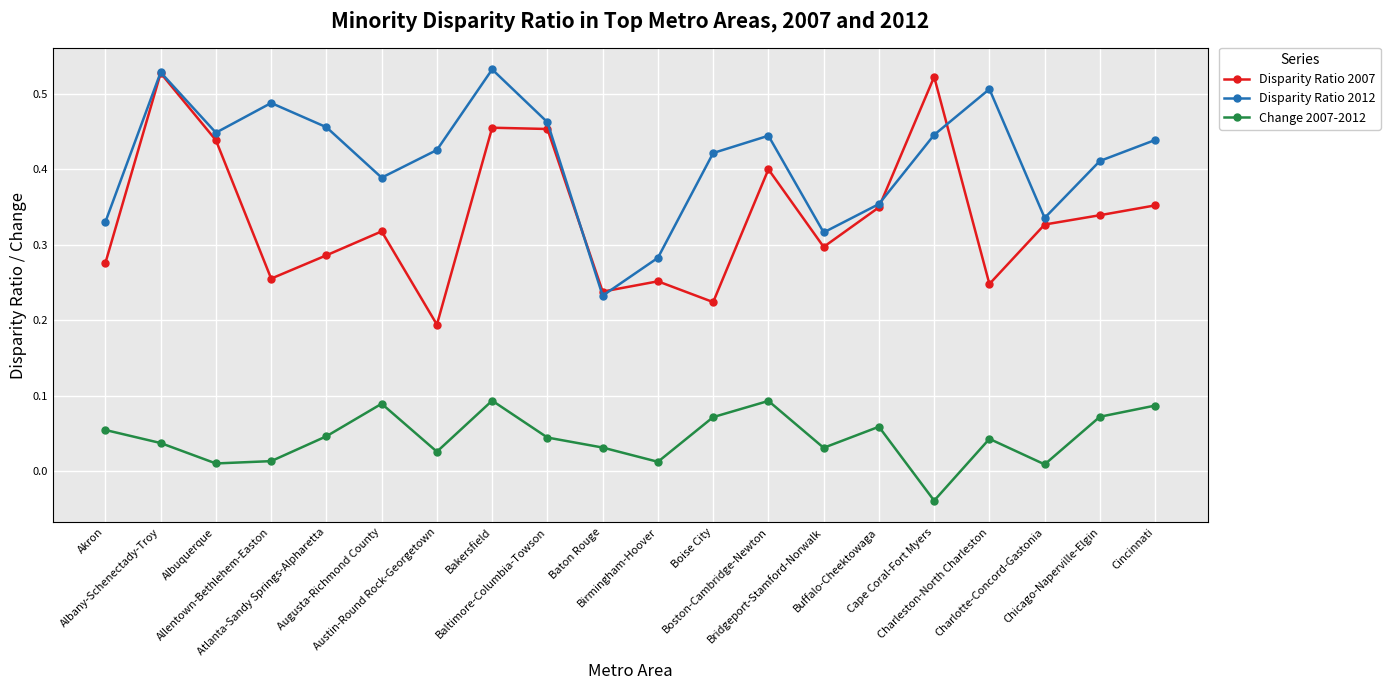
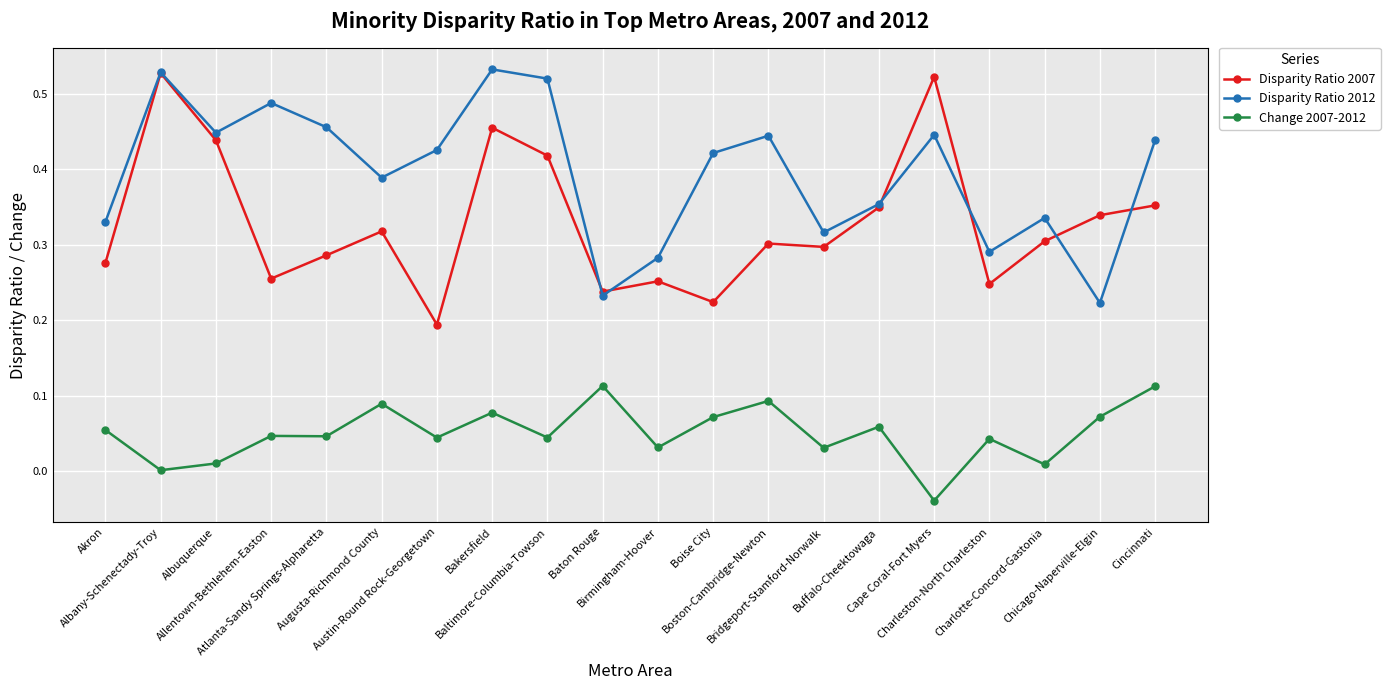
  {
    "Disparity Ratio 2007": {
      "Akron": 0.28,
      "Albuquerque": 0.44,
      "Allentown-Bethlehem-Easton": 0.25,
      "Atlanta-Sandy Springs-Alpharetta": 0.29,
      "Augusta-Richmond County": 0.32,
      "Austin-Round Rock-Georgetown": 0.19,
      "Bakersfield": 0.45,
-     "Baltimore-Columbia-Towson": 0.45,
+     "Baltimore-Columbia-Towson": 0.42,
      "Baton Rouge": 0.24,
      "Birmingham-Hoover": 0.25,
      "Boise City": 0.22,
-     "Boston-Cambridge-Newton": 0.40,
+     "Boston-Cambridge-Newton": 0.30,
      "Bridgeport-Stamford-Norwalk": 0.30,
      "Buffalo-Cheektowaga": 0.35,
      "Cape Coral-Fort Myers": 0.52,
      "Charleston-North Charleston": 0.25,
-     "Charlotte-Concord-Gastonia": 0.33,
+     "Charlotte-Concord-Gastonia": 0.30,
      "Chicago-Naperville-Elgin": 0.34,
      "Cincinnati": 0.35
    },
    "Disparity Ratio 2012": {
      "Akron": 0.33,
      "Albuquerque": 0.45,
      "Allentown-Bethlehem-Easton": 0.49,
      "Atlanta-Sandy Springs-Alpharetta": 0.46,
      "Augusta-Richmond County": 0.39,
      "Austin-Round Rock-Georgetown": 0.43,
      "Bakersfield": 0.53,
-     "Baltimore-Columbia-Towson": 0.46,
+     "Baltimore-Columbia-Towson": 0.52,
      "Baton Rouge": 0.23,
      "Birmingham-Hoover": 0.28,
      "Boise City": 0.42,
      "Boston-Cambridge-Newton": 0.44,
      "Bridgeport-Stamford-Norwalk": 0.32,
      "Buffalo-Cheektowaga": 0.35,
      "Cape Coral-Fort Myers": 0.45,
-     "Charleston-North Charleston": 0.51,
+     "Charleston-North Charleston": 0.29,
      "Charlotte-Concord-Gastonia": 0.34,
-     "Chicago-Naperville-Elgin": 0.41,
+     "Chicago-Naperville-Elgin": 0.22,
      "Cincinnati": 0.44
    },
    "Change 2007-2012": {
      "Akron": 0.05,
-     "Albany-Schenectady-Troy": 0.04,
+     "Albany-Schenectady-Troy": 0.00,
      "Albuquerque": 0.01,
-     "Allentown-Bethlehem-Easton": 0.01,
+     "Allentown-Bethlehem-Easton": 0.05,
      "Atlanta-Sandy Springs-Alpharetta": 0.05,
      "Augusta-Richmond County": 0.09,
-     "Austin-Round Rock-Georgetown": 0.03,
-     "Bakersfield": 0.09,
+     "Austin-Round Rock-Georgetown": 0.04,
+     "Bakersfield": 0.08,
      "Baltimore-Columbia-Towson": 0.04,
-     "Baton Rouge": 0.03,
-     "Birmingham-Hoover": 0.01,
+     "Baton Rouge": 0.11,
+     "Birmingham-Hoover": 0.03,
      "Boise City": 0.07,
      "Boston-Cambridge-Newton": 0.09,
      "Bridgeport-Stamford-Norwalk": 0.03,
      "Buffalo-Cheektowaga": 0.06,
      "Cape Coral-Fort Myers": -0.04,
      "Charleston-North Charleston": 0.04,
      "Charlotte-Concord-Gastonia": 0.01,
      "Chicago-Naperville-Elgin": 0.07,
-     "Cincinnati": 0.09
+     "Cincinnati": 0.11
    }
  }
